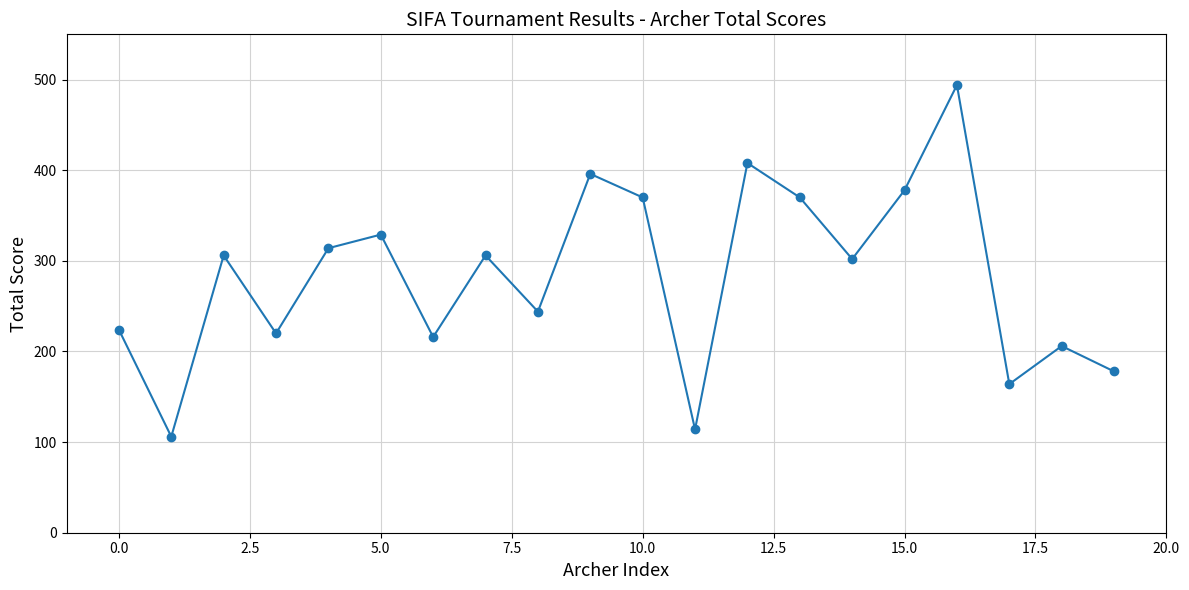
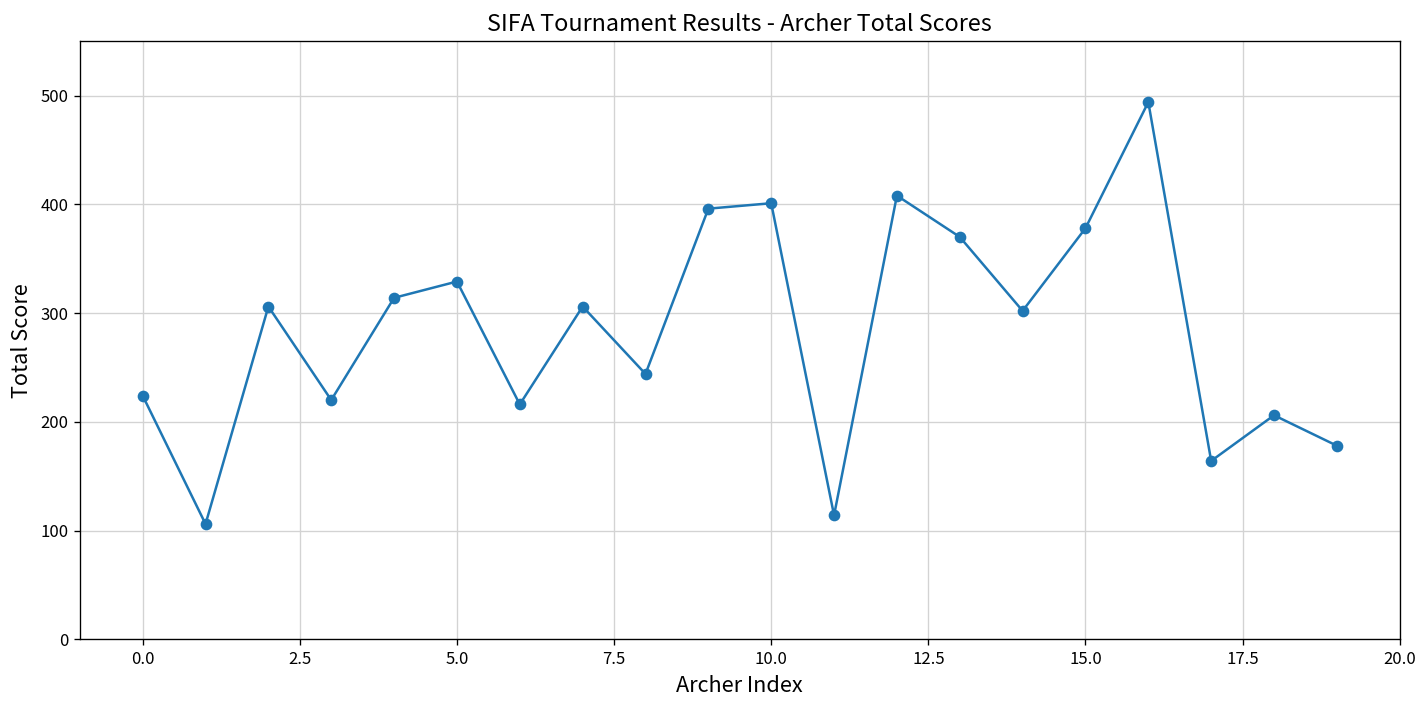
  {
    "0.0": 220,
    "5.0": 330,
-   "10.0": 370,
+   "10.0": 400,
    "15.0": 380
  }
